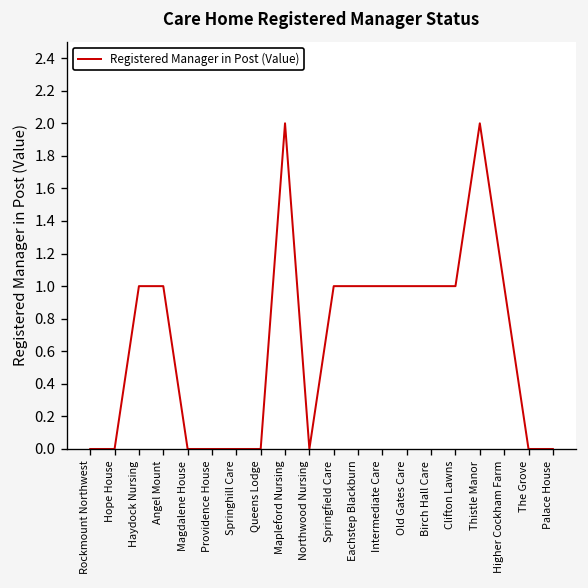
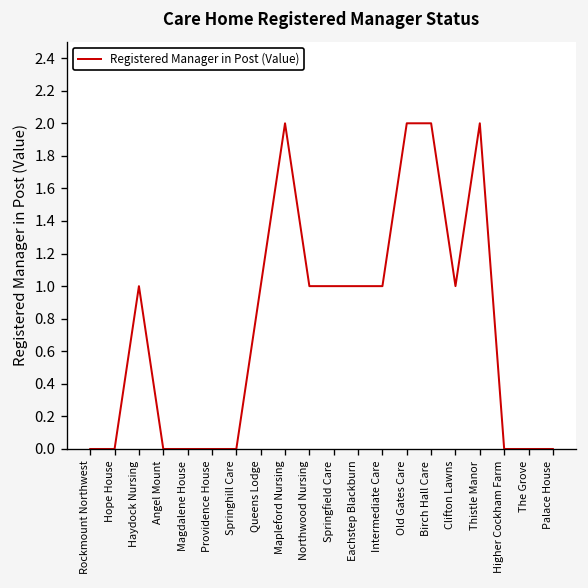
  {
    "Rockmount Northwest": 0,
    "Hope House": 0,
    "Haydock Nursing": 1,
-   "Angel Mount": 1,
+   "Angel Mount": 0,
    "Magdalene House": 0,
    "Providence House": 0,
    "Springhill Care": 0,
-   "Queens Lodge": 0,
+   "Queens Lodge": 1,
    "Mapleford Nursing": 2,
-   "Northwood Nursing": 0,
+   "Northwood Nursing": 1,
    "Springfield Care": 1,
    "Eachstep Blackburn": 1,
    "Intermediate Care": 1,
-   "Old Gates Care": 1,
-   "Birch Hall Care": 1,
+   "Old Gates Care": 2,
+   "Birch Hall Care": 2,
    "Clifton Lawns": 1,
    "Thistle Manor": 2,
-   "Higher Cockham Farm": 1,
+   "Higher Cockham Farm": 0,
    "The Grove": 0,
    "Palace House": 0
  }
